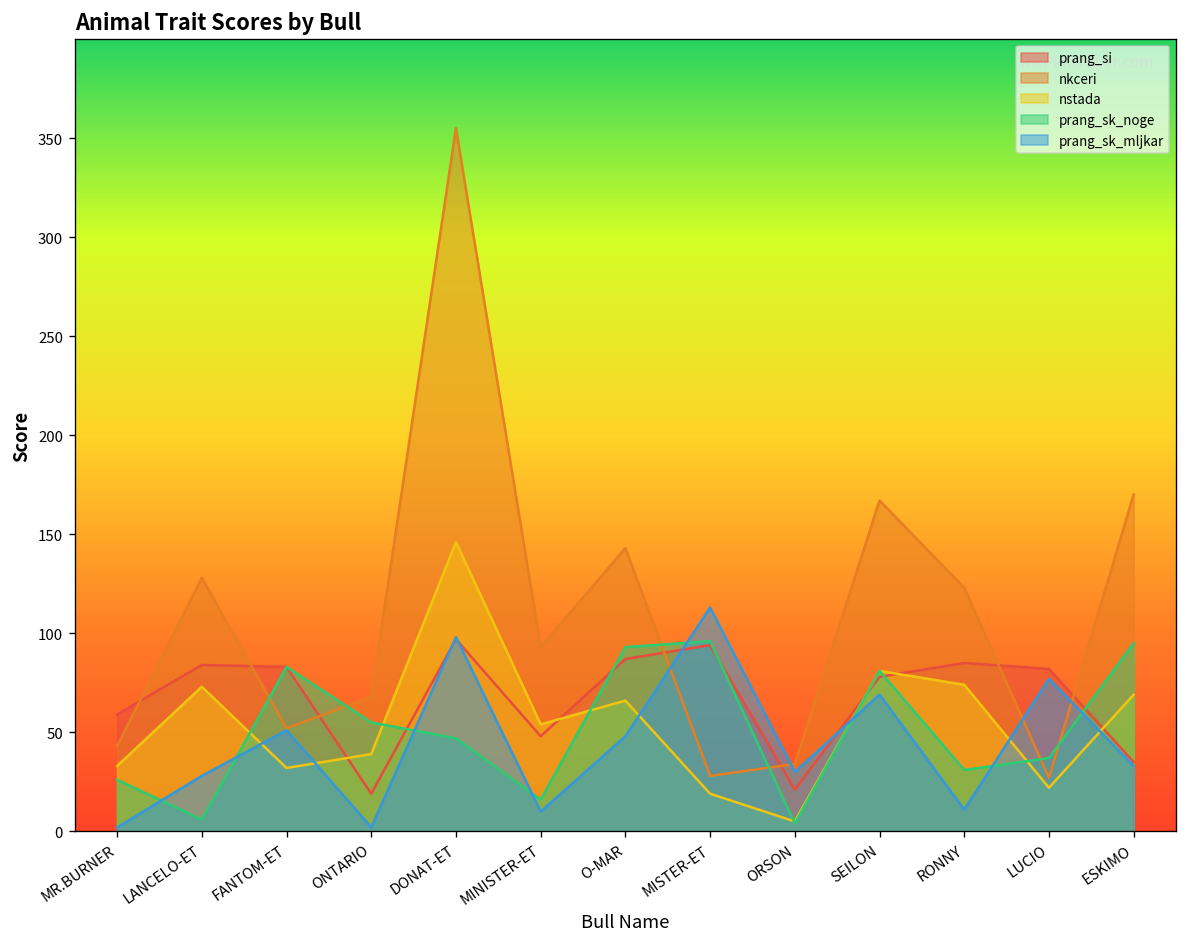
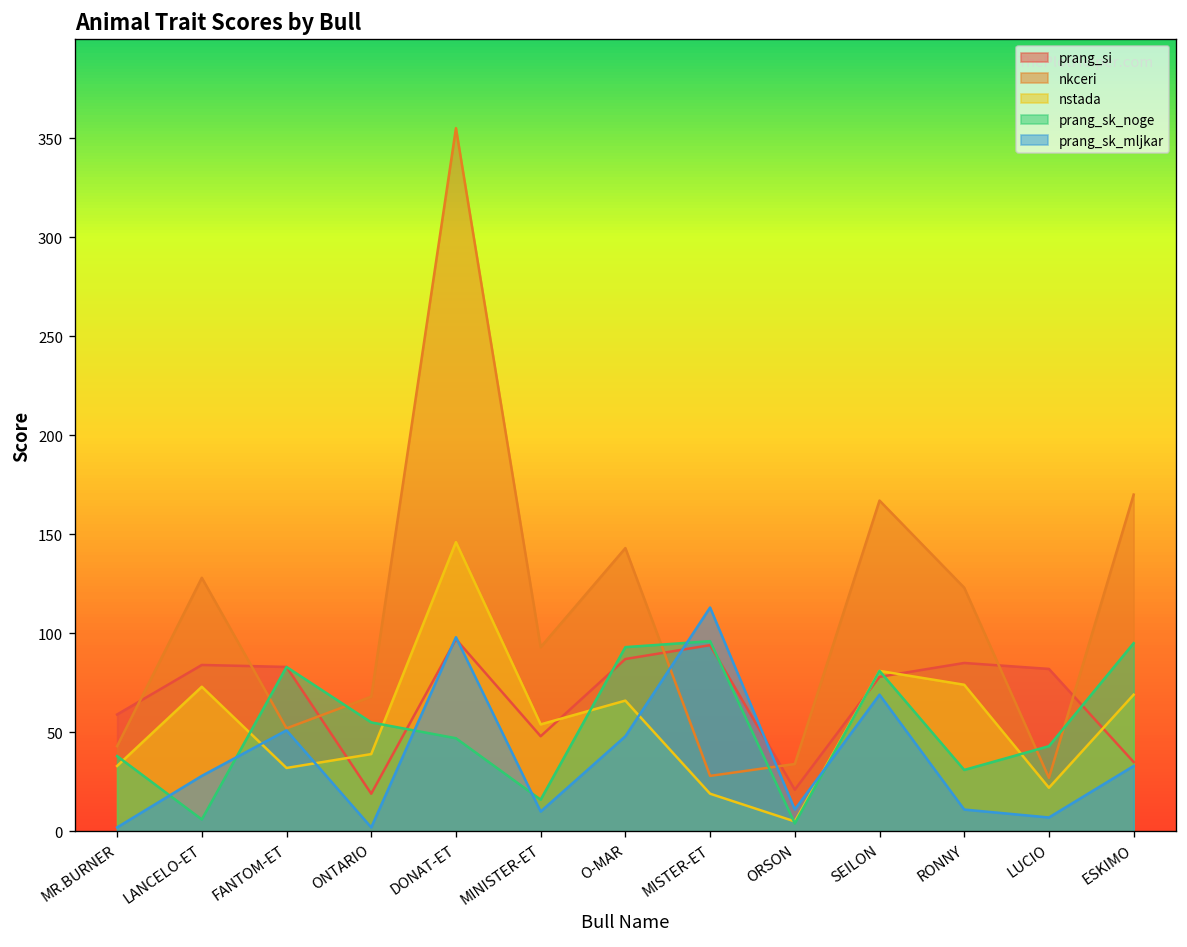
  {
    "prang_sk_noge": {
-     "MR.BURNER": 26,
+     "MR.BURNER": 38,
      "LANCELO-ET": 6,
      "ONTARIO": 55,
      "DONAT-ET": 47,
      "MINISTER-ET": 16,
      "O-MAR": 93,
      "MISTER-ET": 96,
      "RONNY": 31,
-     "LUCIO": 37,
+     "LUCIO": 43,
      "ESKIMO": 95
    },
    "prang_sk_mljkar": {
      "MR.BURNER": 2,
      "LANCELO-ET": 28,
      "ONTARIO": 2,
      "MINISTER-ET": 10,
      "O-MAR": 48,
      "MISTER-ET": 113,
-     "ORSON": 30,
+     "ORSON": 11,
      "SEILON": 69,
      "RONNY": 11,
-     "LUCIO": 77,
+     "LUCIO": 7,
      "ESKIMO": 33
    }
  }
